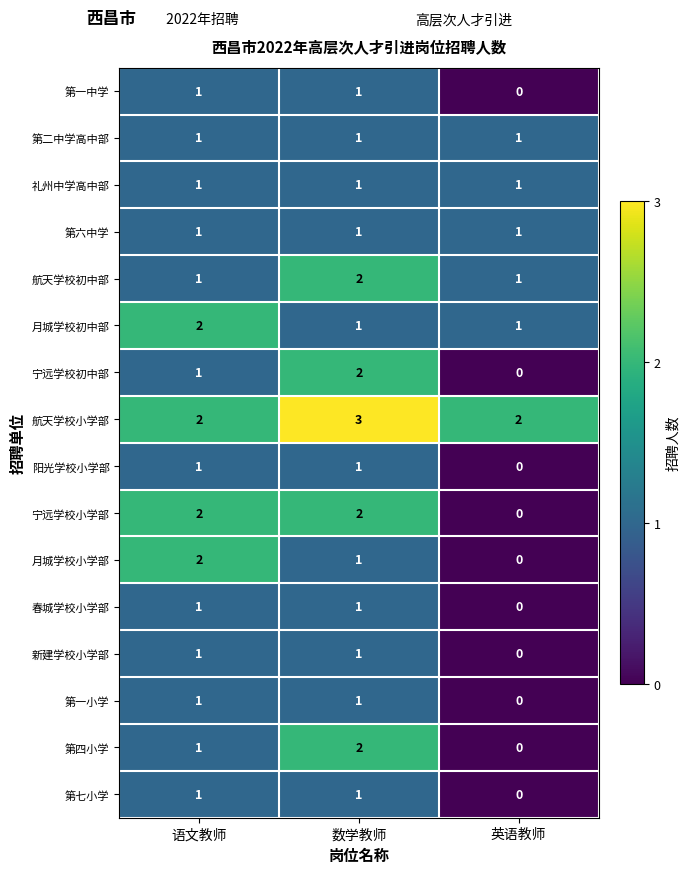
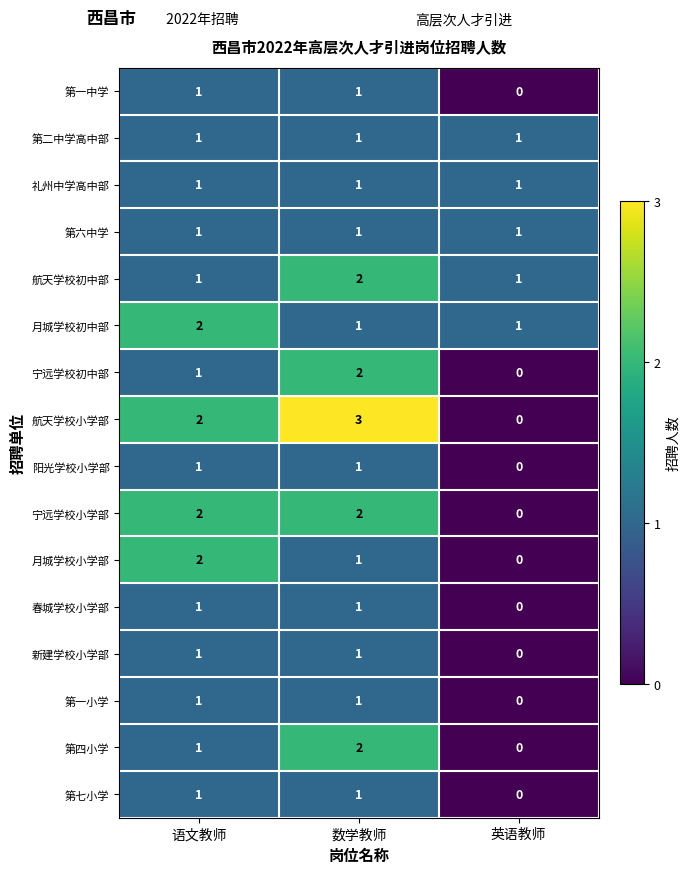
  {
    "第一中学": {
      "语文教师": 1,
      "数学教师": 1,
      "英语教师": 0
    },
    "第二中学高中部": {
      "语文教师": 1,
      "数学教师": 1,
      "英语教师": 1
    },
    "礼州中学高中部": {
      "语文教师": 1,
      "数学教师": 1,
      "英语教师": 1
    },
    "第六中学": {
      "语文教师": 1,
      "数学教师": 1,
      "英语教师": 1
    },
    "航天学校初中部": {
      "语文教师": 1,
      "数学教师": 2,
      "英语教师": 1
    },
    "月城学校初中部": {
      "语文教师": 2,
      "数学教师": 1,
      "英语教师": 1
    },
    "宁远学校初中部": {
      "语文教师": 1,
      "数学教师": 2,
      "英语教师": 0
    },
    "航天学校小学部": {
      "语文教师": 2,
      "数学教师": 3,
-     "英语教师": 2
+     "英语教师": 0
    },
    "阳光学校小学部": {
      "语文教师": 1,
      "数学教师": 1,
      "英语教师": 0
    },
    "宁远学校小学部": {
      "语文教师": 2,
      "数学教师": 2,
      "英语教师": 0
    },
    "月城学校小学部": {
      "语文教师": 2,
      "数学教师": 1,
      "英语教师": 0
    },
    "春城学校小学部": {
      "语文教师": 1,
      "数学教师": 1,
      "英语教师": 0
    },
    "新建学校小学部": {
      "语文教师": 1,
      "数学教师": 1,
      "英语教师": 0
    },
    "第一小学": {
      "语文教师": 1,
      "数学教师": 1,
      "英语教师": 0
    },
    "第四小学": {
      "语文教师": 1,
      "数学教师": 2,
      "英语教师": 0
    },
    "第七小学": {
      "语文教师": 1,
      "数学教师": 1,
      "英语教师": 0
    }
  }
